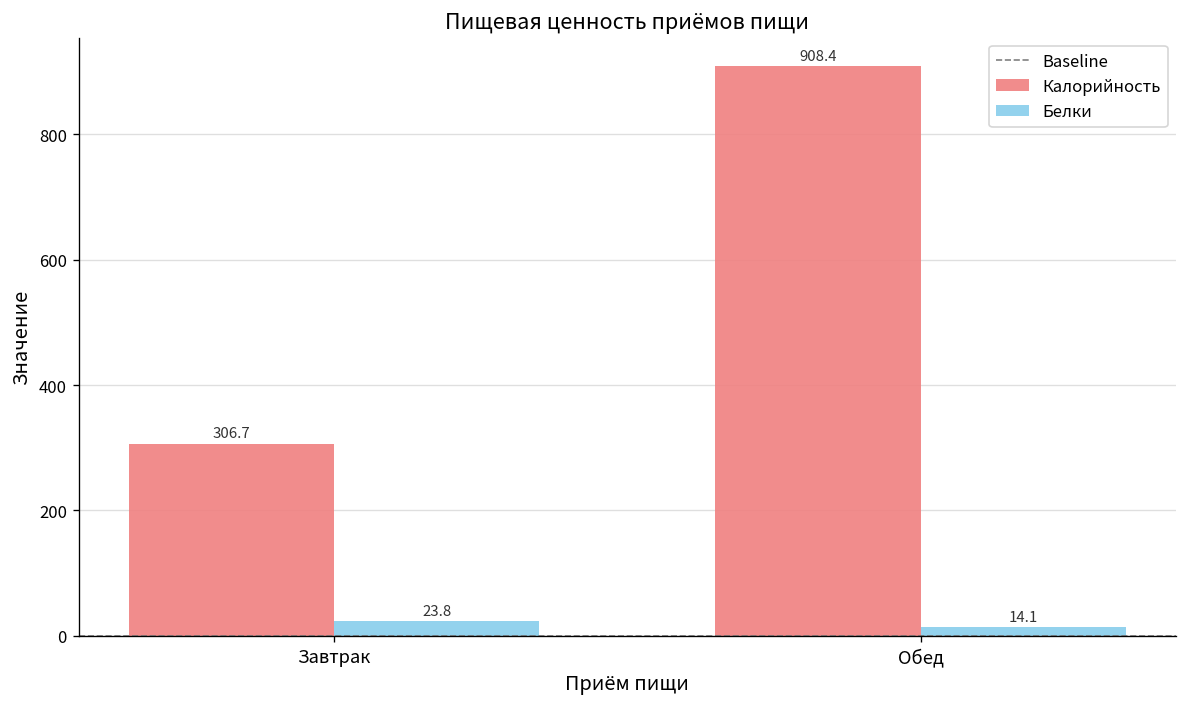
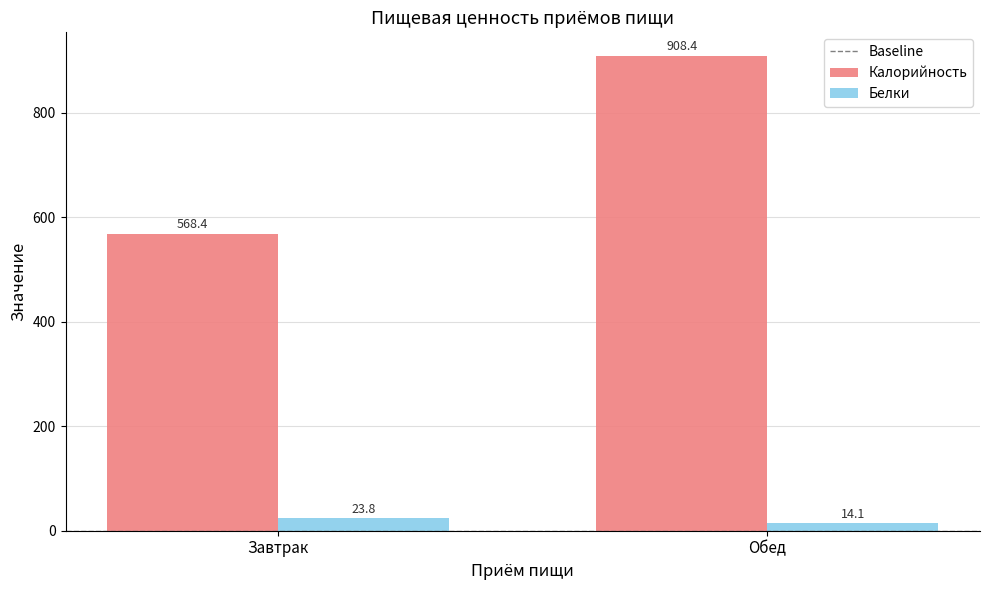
  {
    "Калорийность": {
-     "Завтрак": 306.7,
+     "Завтрак": 568.4,
      "Обед": 908.4
    },
    "Белки": {
      "Завтрак": 23.8,
      "Обед": 14.1
    }
  }
